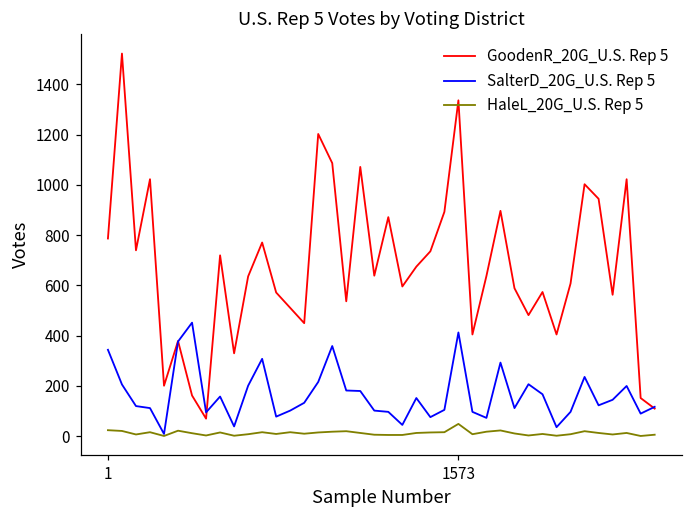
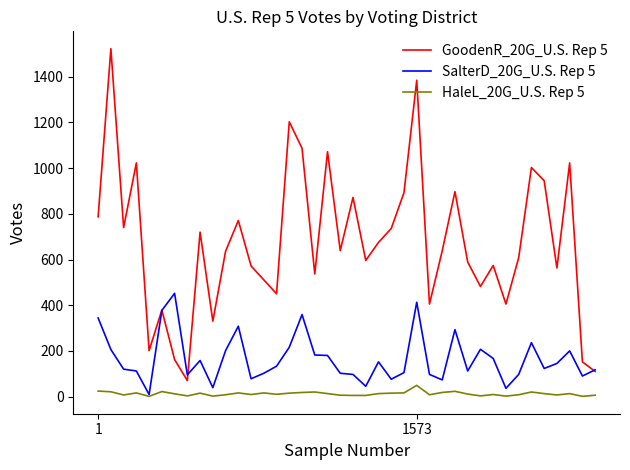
  {
    "GoodenR_20G_U.S. Rep 5": {
-     "1573": 1340
+     "1573": 1390
    },
    "SalterD_20G_U.S. Rep 5": {
      "1573": 410
    },
    "HaleL_20G_U.S. Rep 5": {
      "1573": 50
    }
  }
